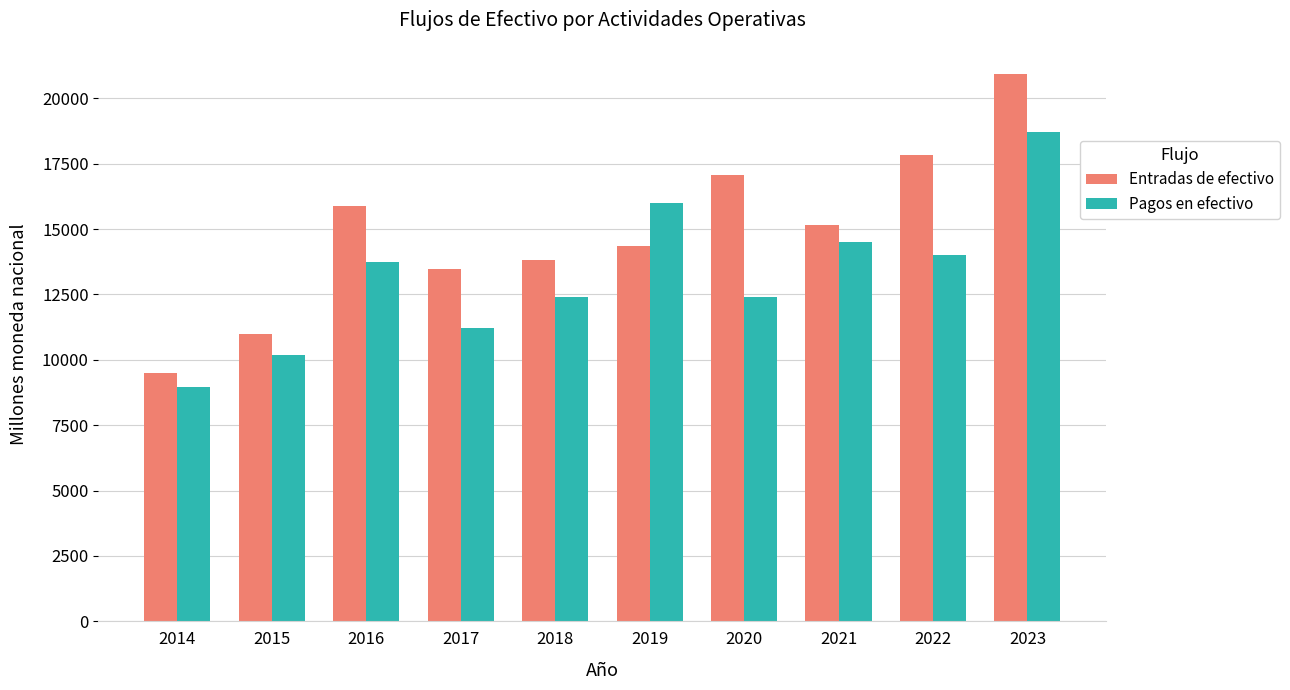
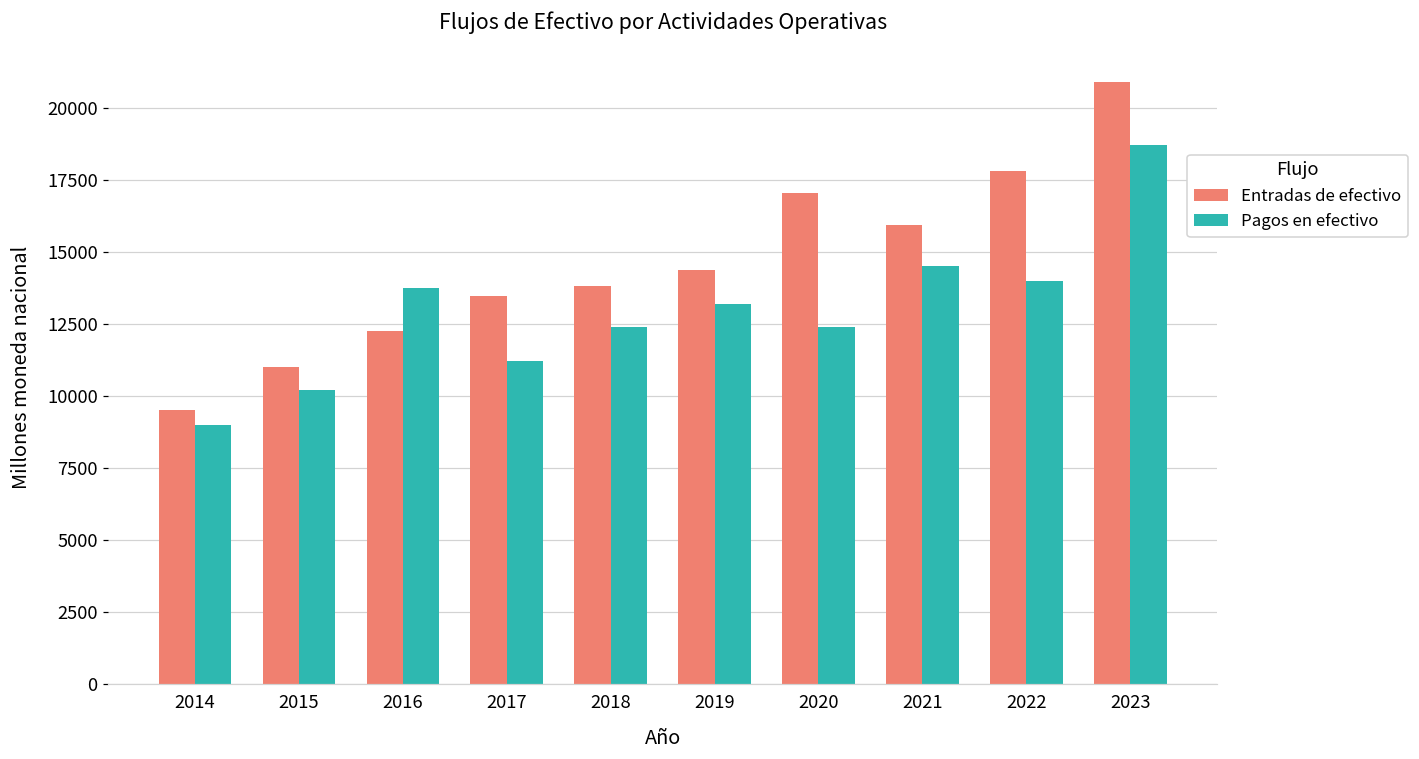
  {
    "Entradas de efectivo": {
      "2014": 9500,
      "2015": 11000,
-     "2016": 15900,
+     "2016": 12200,
      "2017": 13500,
      "2018": 13800,
      "2019": 14400,
      "2020": 17100,
-     "2021": 15200,
+     "2021": 15900,
      "2022": 17800,
      "2023": 20900
    },
    "Pagos en efectivo": {
      "2014": 9000,
      "2015": 10200,
      "2016": 13700,
      "2017": 11200,
      "2018": 12400,
-     "2019": 16000,
+     "2019": 13200,
      "2020": 12400,
      "2021": 14500,
      "2022": 14000,
      "2023": 18700
    }
  }
